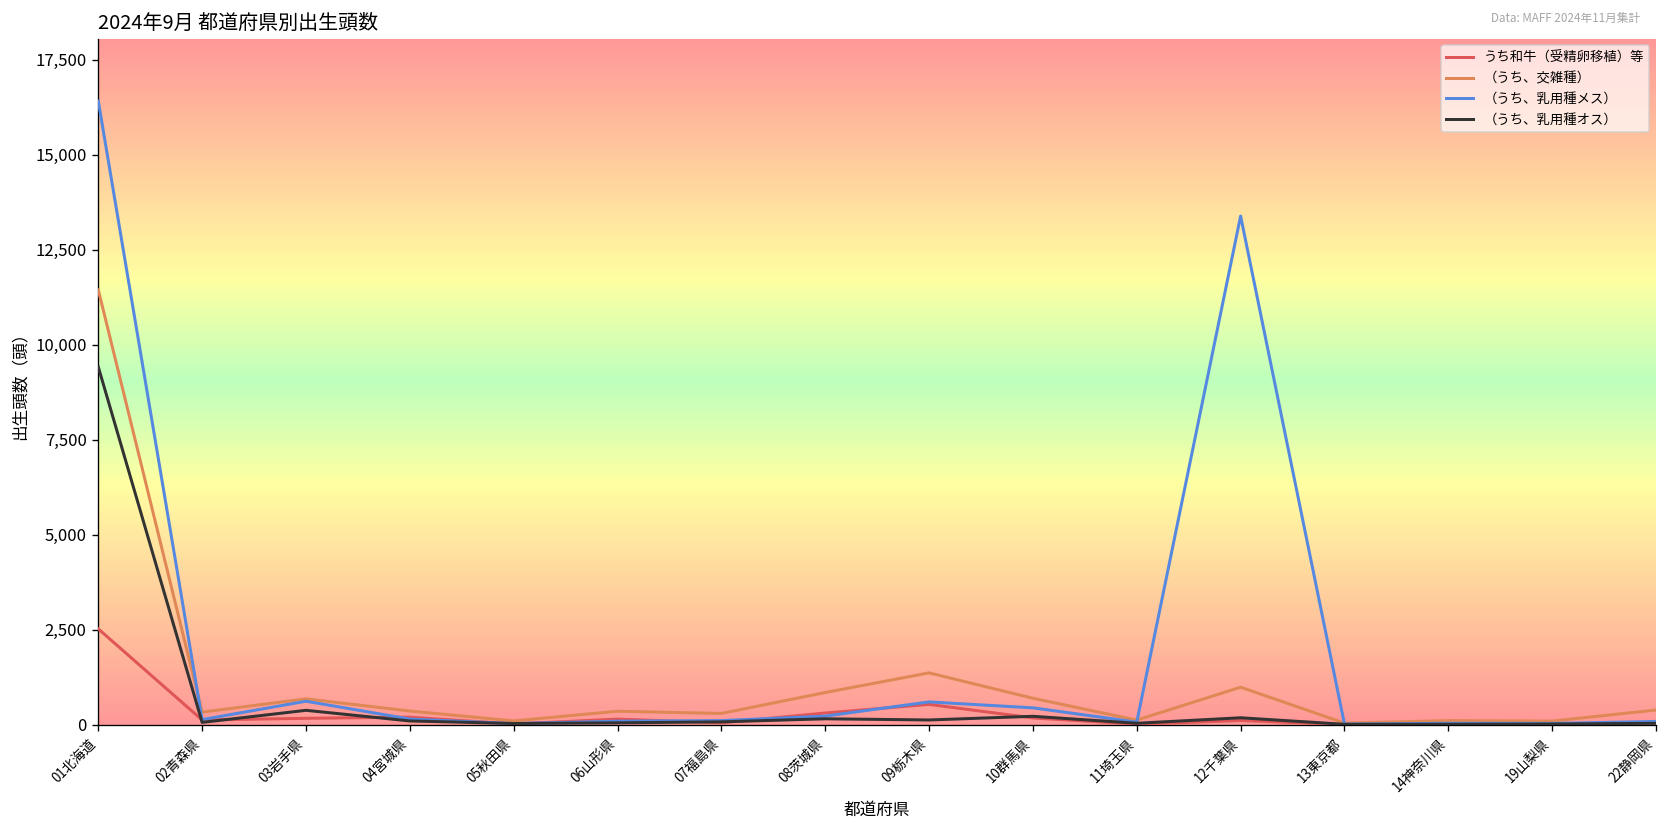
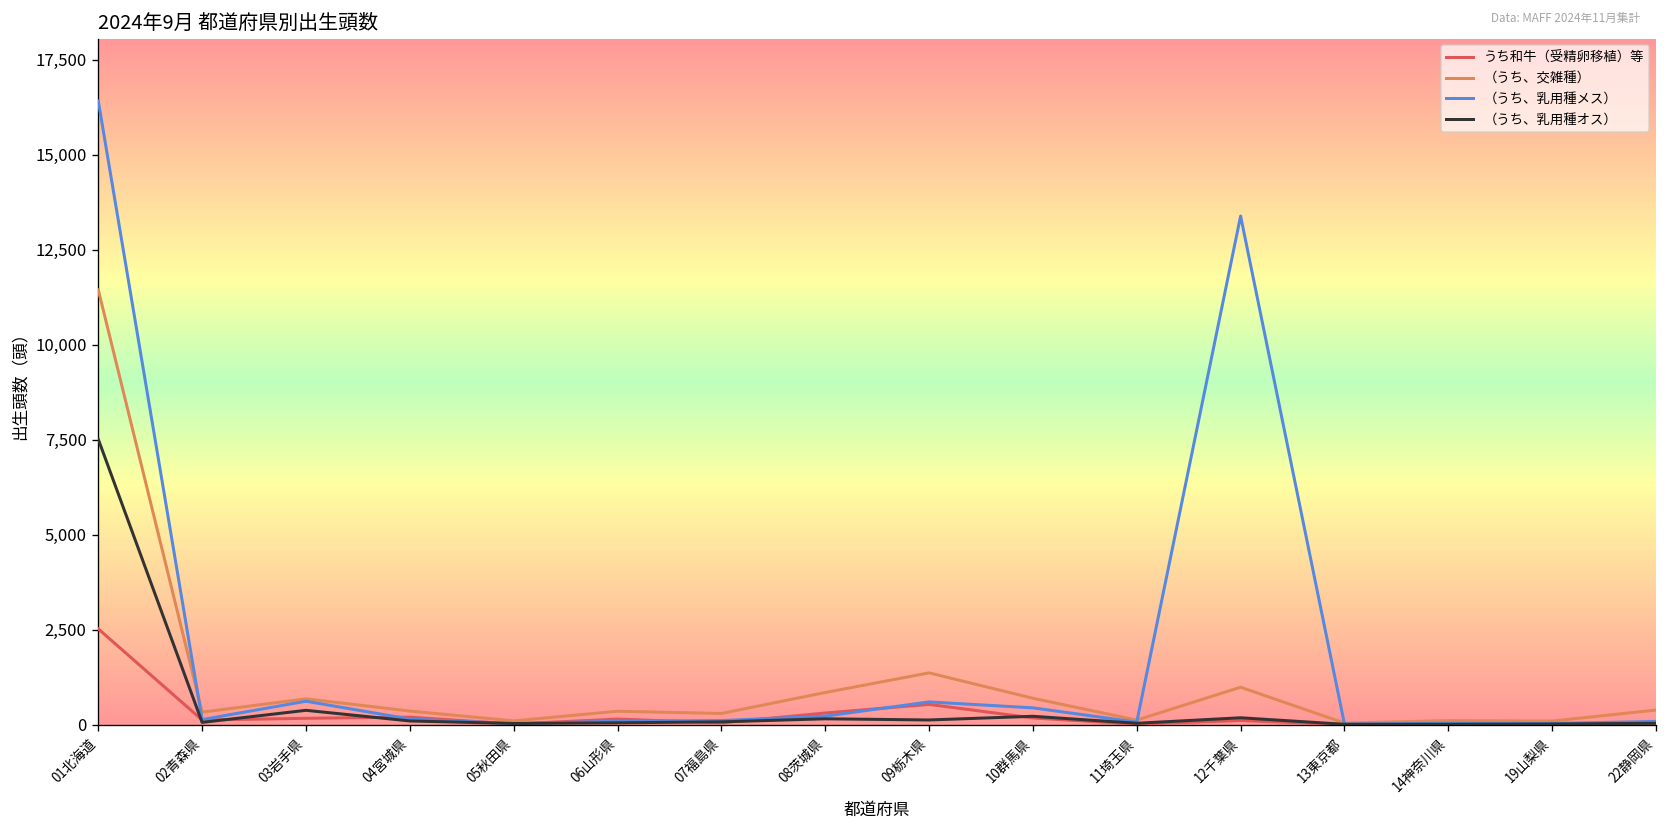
  {
    "（うち、乳用種メス）": {
      "01北海道": "16,400",
      "10群馬県": "400",
      "12千葉県": "13,400"
    },
    "（うち、乳用種オス）": {
-     "01北海道": "9,400",
+     "01北海道": "7,500",
      "03岩手県": "400",
      "09栃木県": "100"
    }
  }
